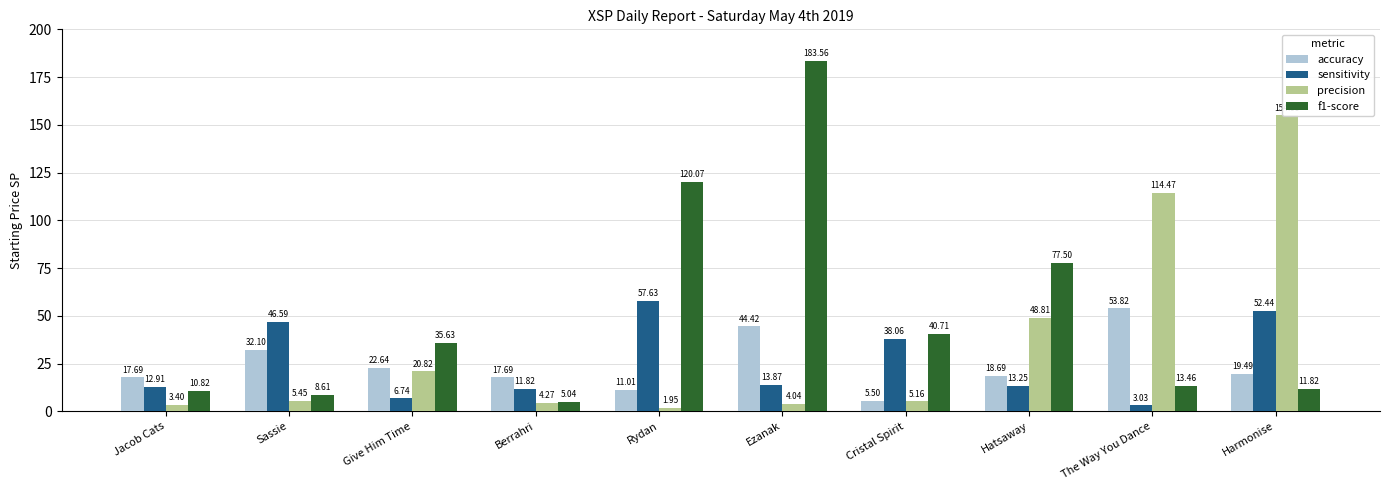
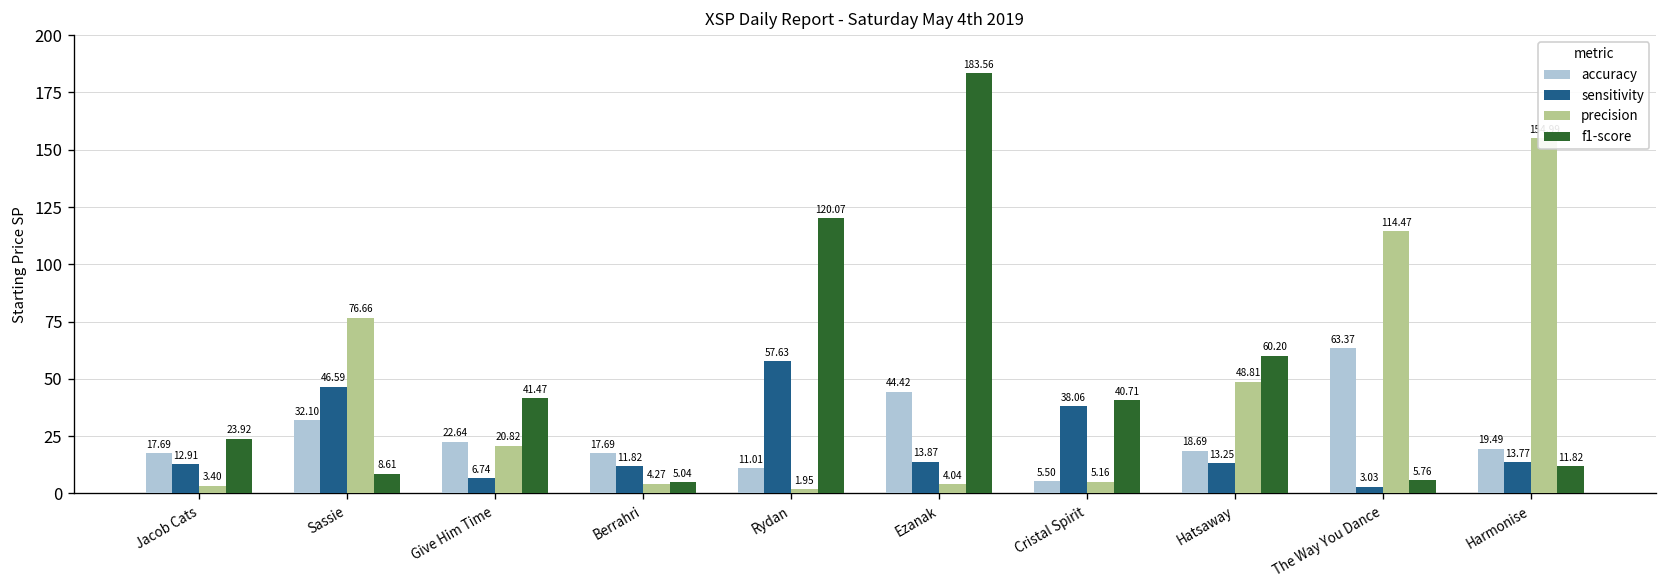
  {
    "accuracy": {
      "Jacob Cats": 17.69,
      "Sassie": 32.10,
      "Give Him Time": 22.64,
      "Berrahri": 17.69,
      "Rydan": 11.01,
      "Ezanak": 44.42,
      "Cristal Spirit": 5.50,
      "Hatsaway": 18.69,
-     "The Way You Dance": 53.82,
+     "The Way You Dance": 63.37,
      "Harmonise": 19.49
    },
    "sensitivity": {
      "Jacob Cats": 12.91,
      "Sassie": 46.59,
      "Give Him Time": 6.74,
      "Berrahri": 11.82,
      "Rydan": 57.63,
      "Ezanak": 13.87,
      "Cristal Spirit": 38.06,
      "Hatsaway": 13.25,
      "The Way You Dance": 3.03,
-     "Harmonise": 52.44
+     "Harmonise": 13.77
    },
    "precision": {
      "Jacob Cats": 3.40,
-     "Sassie": 5.45,
+     "Sassie": 76.66,
      "Give Him Time": 20.82,
      "Berrahri": 4.27,
      "Rydan": 1.95,
      "Ezanak": 4.04,
      "Cristal Spirit": 5.16,
      "Hatsaway": 48.81,
      "The Way You Dance": 114.47
    },
    "f1-score": {
-     "Jacob Cats": 10.82,
+     "Jacob Cats": 23.92,
      "Sassie": 8.61,
-     "Give Him Time": 35.63,
+     "Give Him Time": 41.47,
      "Berrahri": 5.04,
      "Rydan": 120.07,
      "Ezanak": 183.56,
      "Cristal Spirit": 40.71,
-     "Hatsaway": 77.50,
-     "The Way You Dance": 13.46,
+     "Hatsaway": 60.20,
+     "The Way You Dance": 5.76,
      "Harmonise": 11.82
    }
  }
